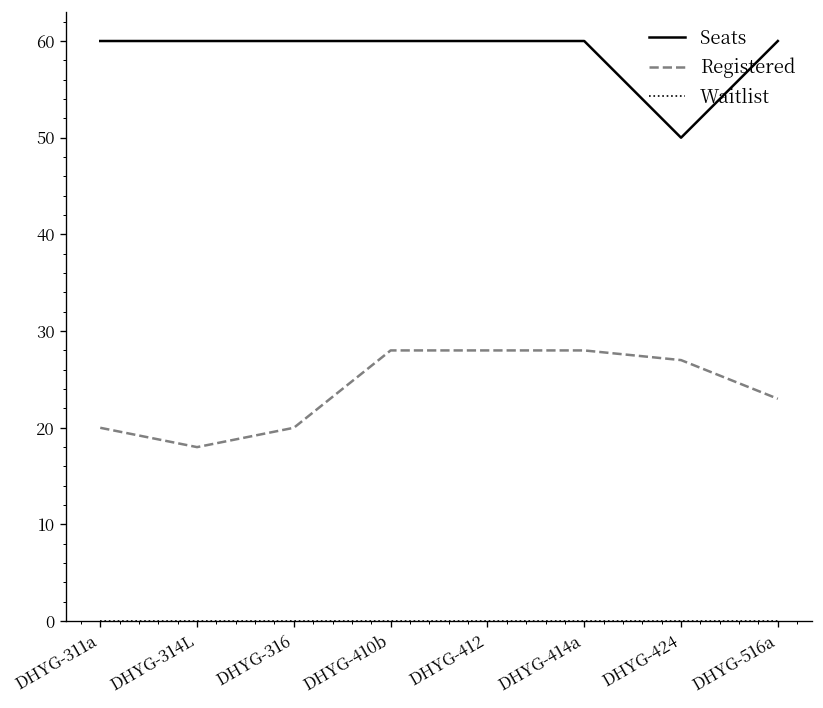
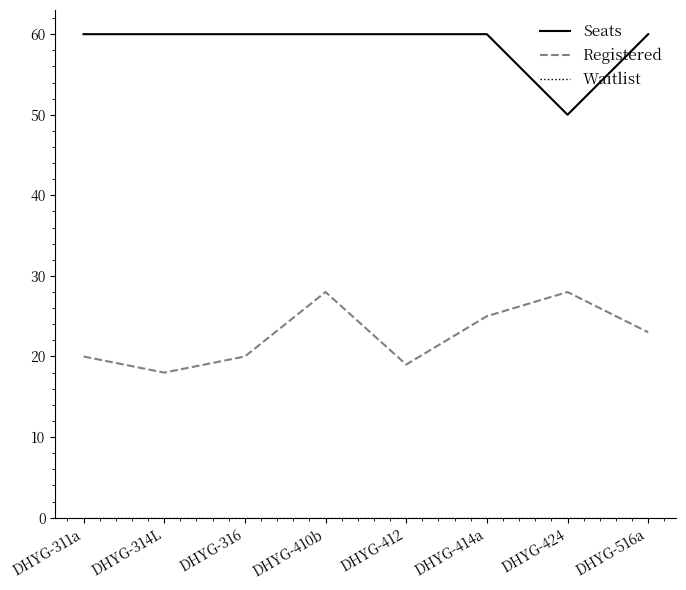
  {
    "Registered": {
      "DHYG-311a": 20,
      "DHYG-314L": 18,
      "DHYG-316": 20,
      "DHYG-410b": 28,
-     "DHYG-412": 28,
-     "DHYG-414a": 28,
-     "DHYG-424": 27,
+     "DHYG-412": 19,
+     "DHYG-414a": 25,
+     "DHYG-424": 28,
      "DHYG-516a": 23
    }
  }
